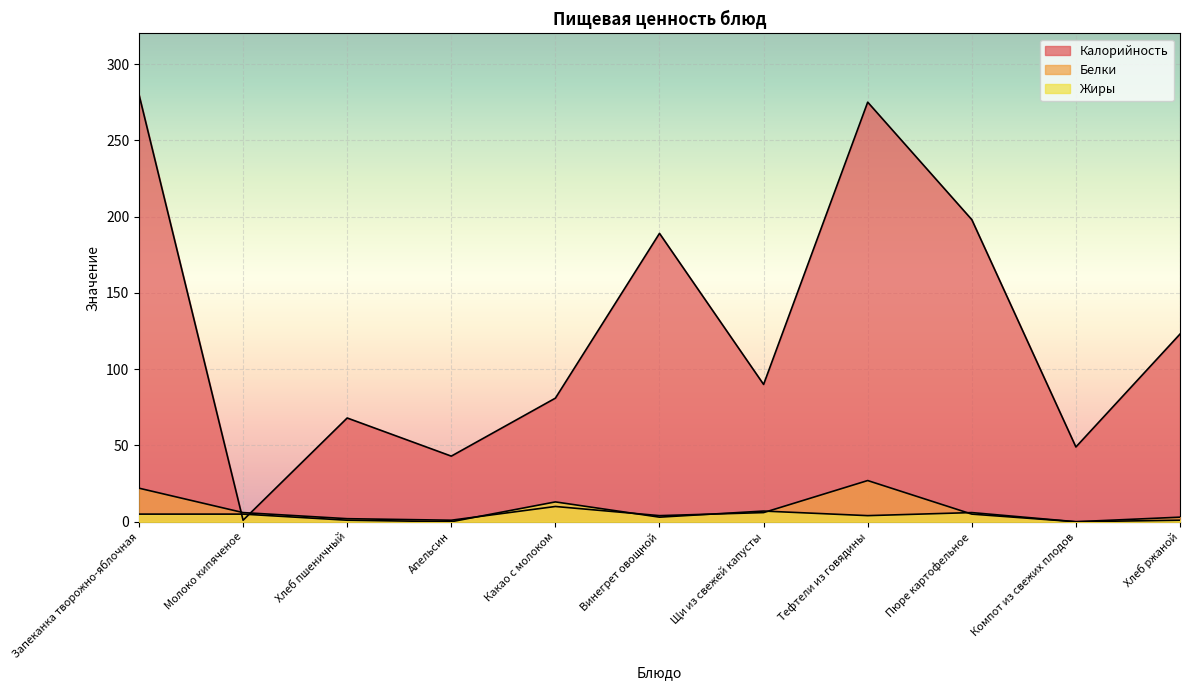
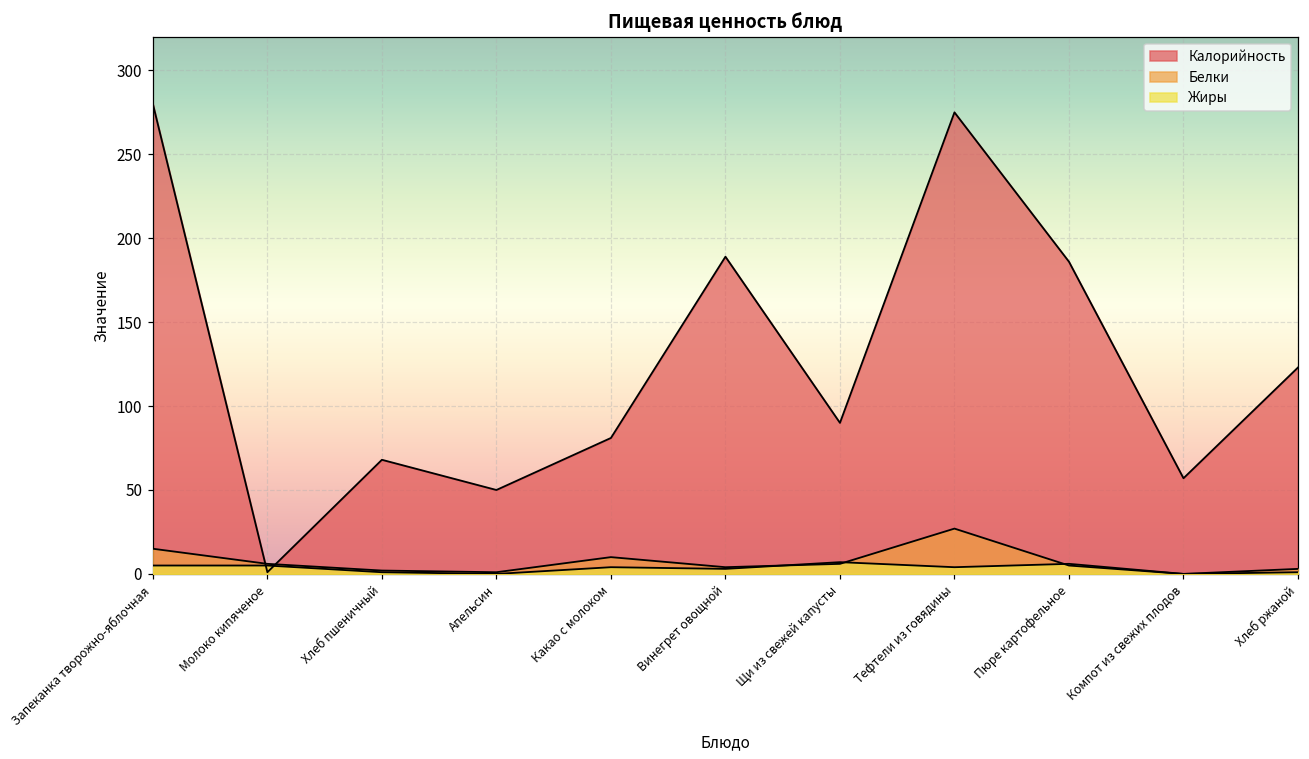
  {
    "Калорийность": {
      "Запеканка творожно-яблочная": 280,
      "Молоко кипяченое": 1,
      "Хлеб пшеничный": 68,
-     "Апельсин": 43,
+     "Апельсин": 50,
      "Какао с молоком": 81,
      "Винегрет овощной": 189,
      "Щи из свежей капусты": 90,
      "Тефтели из говядины": 275,
-     "Пюре картофельное": 198,
-     "Компот из свежих плодов": 49,
+     "Пюре картофельное": 186,
+     "Компот из свежих плодов": 57,
      "Хлеб ржаной": 123
    },
    "Белки": {
-     "Запеканка творожно-яблочная": 22,
+     "Запеканка творожно-яблочная": 15,
      "Какао с молоком": 10,
      "Тефтели из говядины": 27,
      "Хлеб ржаной": 3
    },
    "Жиры": {
      "Запеканка творожно-яблочная": 5,
-     "Какао с молоком": 13,
+     "Какао с молоком": 4,
      "Тефтели из говядины": 4,
      "Хлеб ржаной": 1
    }
  }
